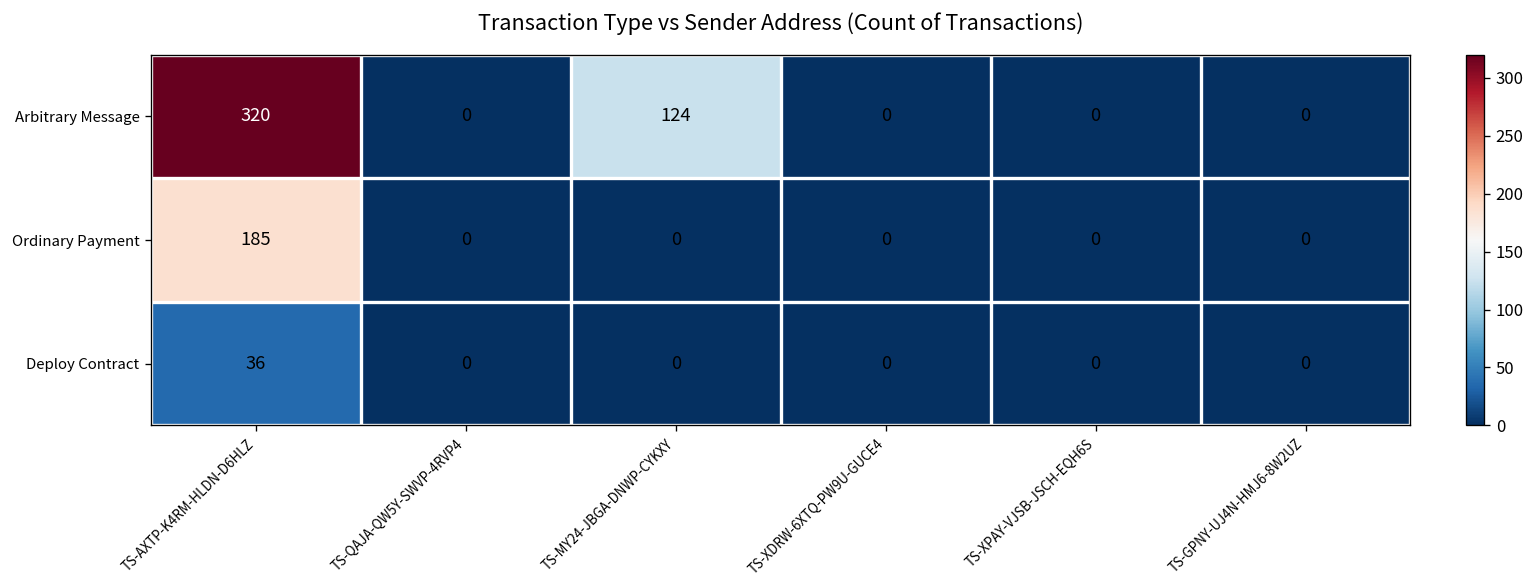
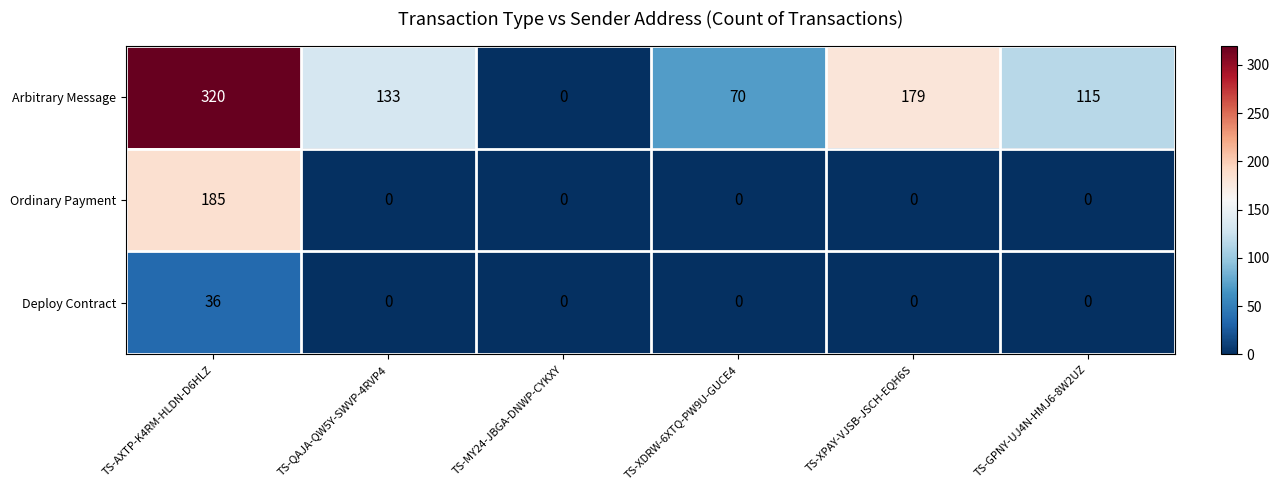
  {
    "Arbitrary Message": {
      "TS-AXTP-K4RM-HLDN-D6HLZ": 320,
-     "TS-QAJA-QW5Y-SWVP-4RVP4": 0,
-     "TS-MY24-JBGA-DNWP-CYKXY": 124,
-     "TS-XDRW-6XTQ-PW9U-GUCE4": 0,
-     "TS-XPAY-VJSB-JSCH-EQH6S": 0,
-     "TS-GPNY-UJ4N-HMJ6-8W2UZ": 0
+     "TS-QAJA-QW5Y-SWVP-4RVP4": 133,
+     "TS-MY24-JBGA-DNWP-CYKXY": 0,
+     "TS-XDRW-6XTQ-PW9U-GUCE4": 70,
+     "TS-XPAY-VJSB-JSCH-EQH6S": 179,
+     "TS-GPNY-UJ4N-HMJ6-8W2UZ": 115
    },
    "Ordinary Payment": {
      "TS-AXTP-K4RM-HLDN-D6HLZ": 185,
      "TS-QAJA-QW5Y-SWVP-4RVP4": 0,
      "TS-MY24-JBGA-DNWP-CYKXY": 0,
      "TS-XDRW-6XTQ-PW9U-GUCE4": 0,
      "TS-XPAY-VJSB-JSCH-EQH6S": 0,
      "TS-GPNY-UJ4N-HMJ6-8W2UZ": 0
    },
    "Deploy Contract": {
      "TS-AXTP-K4RM-HLDN-D6HLZ": 36,
      "TS-QAJA-QW5Y-SWVP-4RVP4": 0,
      "TS-MY24-JBGA-DNWP-CYKXY": 0,
      "TS-XDRW-6XTQ-PW9U-GUCE4": 0,
      "TS-XPAY-VJSB-JSCH-EQH6S": 0,
      "TS-GPNY-UJ4N-HMJ6-8W2UZ": 0
    }
  }
